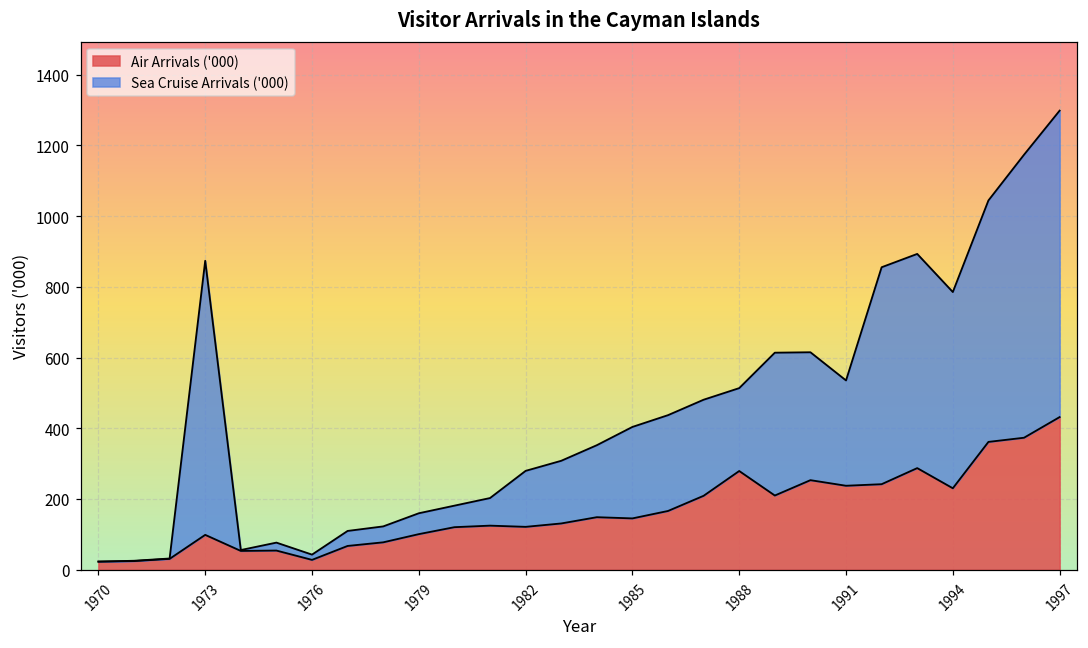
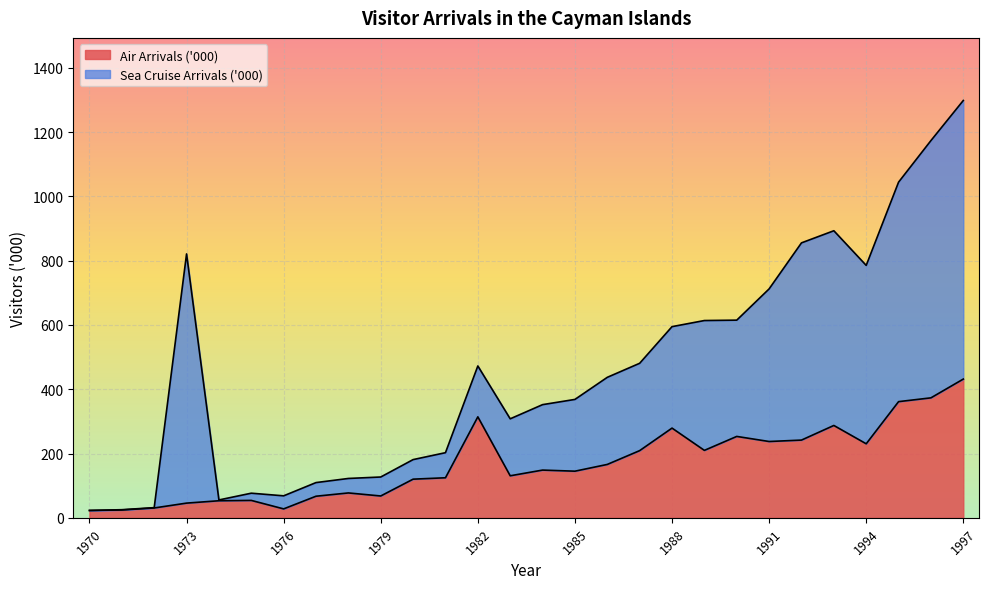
  {
    "Air Arrivals ('000)": {
-     "1973": 100,
+     "1973": 50,
      "1976": 30,
-     "1979": 100,
-     "1982": 120,
+     "1979": 70,
+     "1982": 310,
      "1985": 150,
      "1988": 280,
      "1991": 240,
      "1994": 230,
      "1997": 430
    },
    "Sea Cruise Arrivals ('000)": {
      "1973": 780,
-     "1976": 10,
+     "1976": 40,
      "1979": 60,
      "1982": 160,
-     "1985": 260,
-     "1988": 230,
-     "1991": 300,
+     "1985": 220,
+     "1988": 320,
+     "1991": 470,
      "1994": 550,
      "1997": 870
    }
  }
